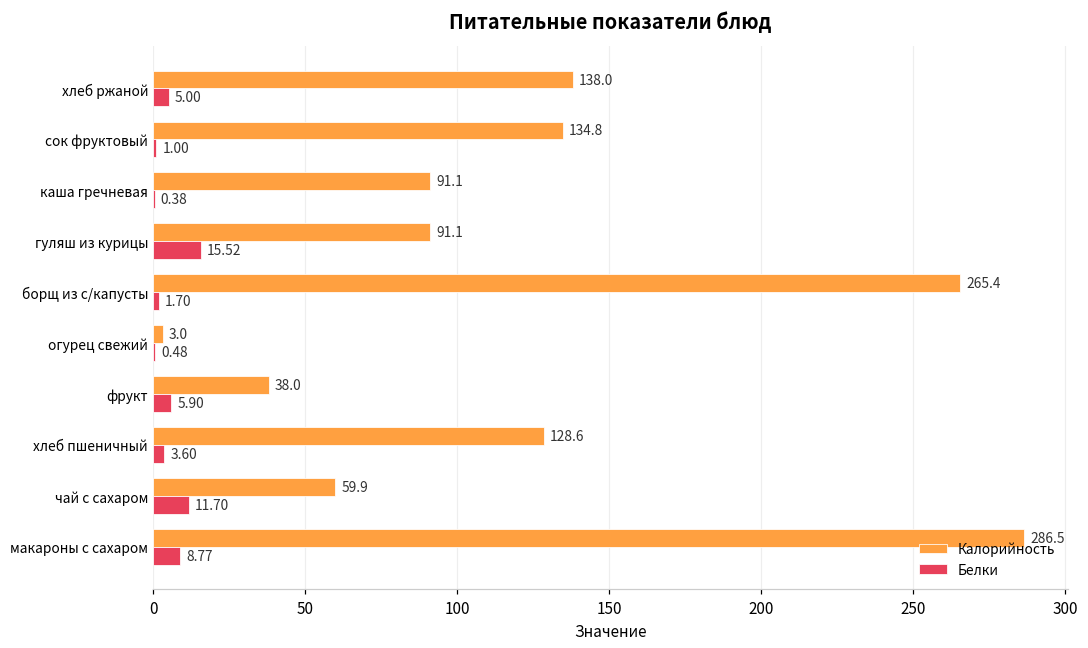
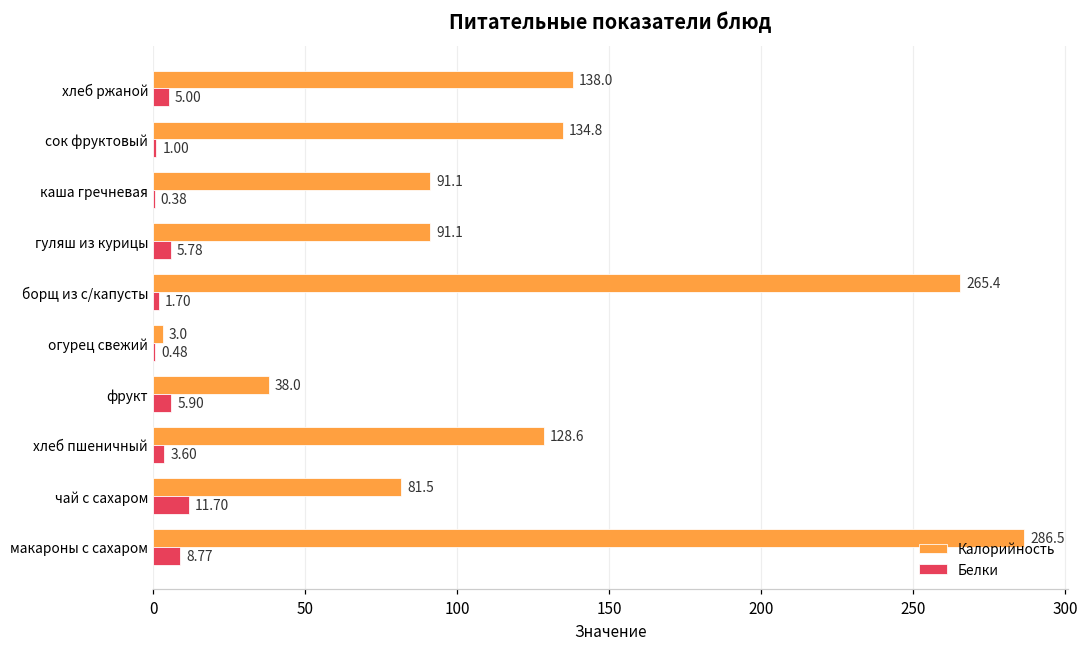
  {
    "Калорийность": {
      "хлеб ржаной": 138.0,
      "сок фруктовый": 134.8,
      "каша гречневая": 91.1,
      "гуляш из курицы": 91.1,
      "борщ из с/капусты": 265.4,
      "огурец свежий": 3.0,
      "фрукт": 38.0,
      "хлеб пшеничный": 128.6,
-     "чай с сахаром": 59.9,
+     "чай с сахаром": 81.5,
      "макароны с сахаром": 286.5
    },
    "Белки": {
      "хлеб ржаной": 5.00,
      "сок фруктовый": 1.00,
      "каша гречневая": 0.38,
-     "гуляш из курицы": 15.52,
+     "гуляш из курицы": 5.78,
      "борщ из с/капусты": 1.70,
      "огурец свежий": 0.48,
      "фрукт": 5.90,
      "хлеб пшеничный": 3.60,
      "чай с сахаром": 11.70,
      "макароны с сахаром": 8.77
    }
  }
